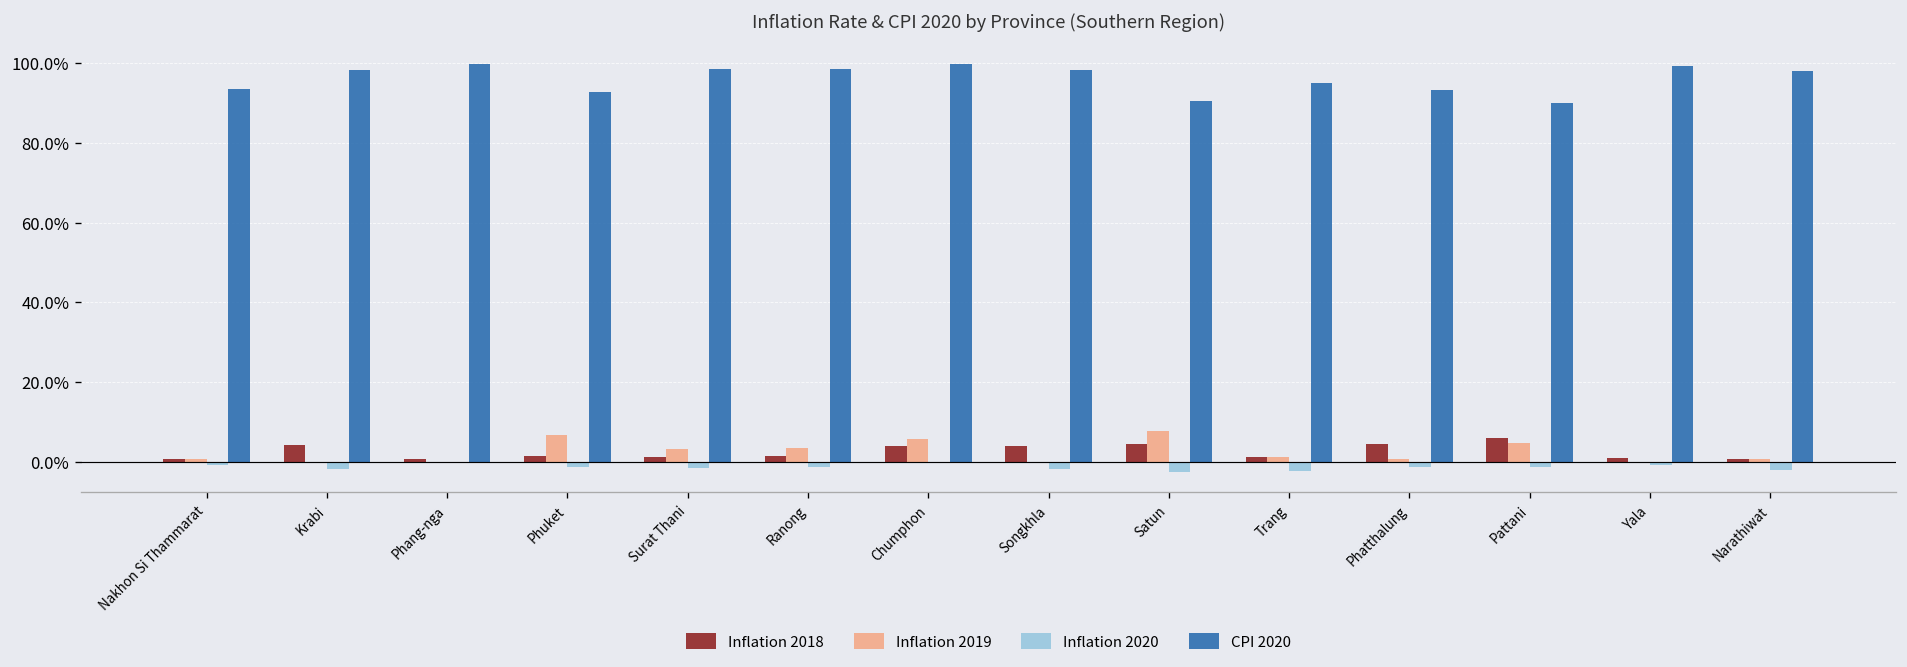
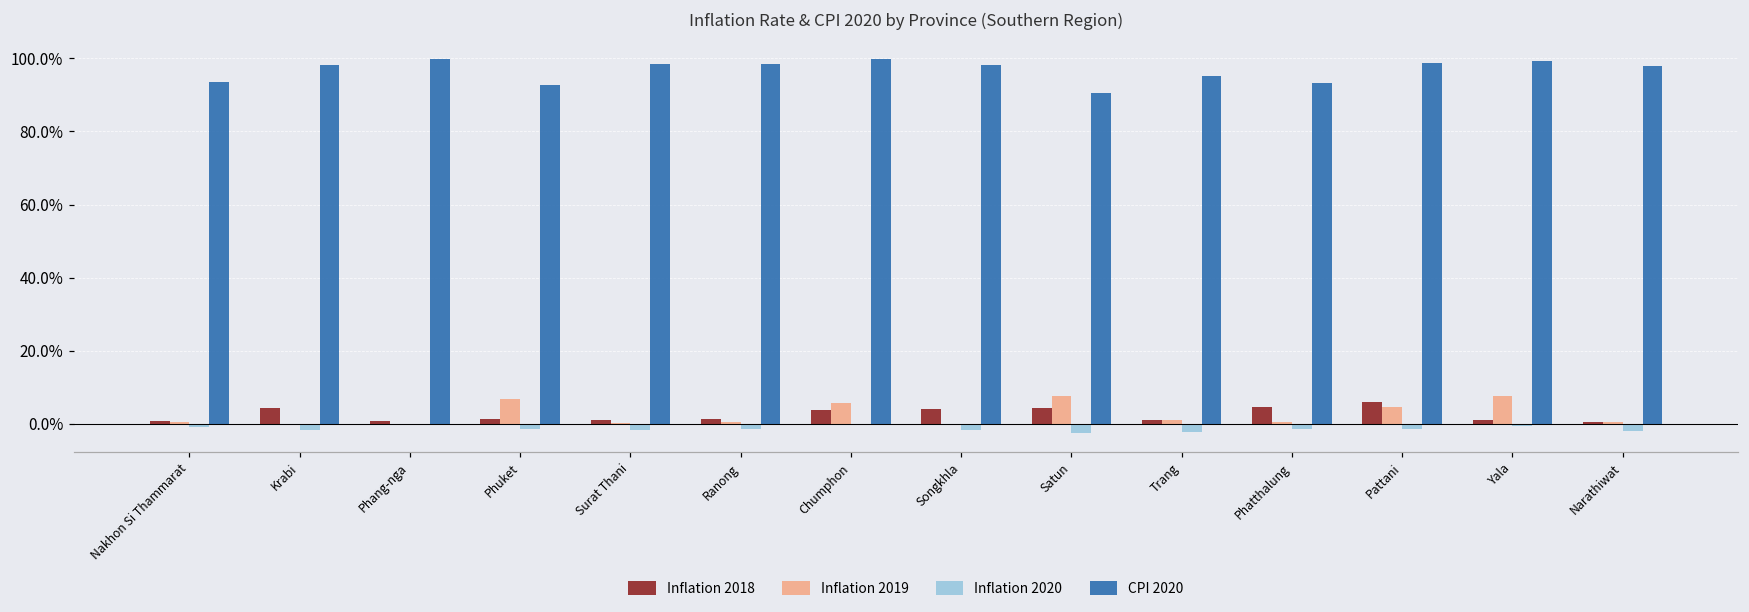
  {
    "Inflation 2018": {
      "Krabi": "4%",
      "Phuket": "1%",
      "Surat Thani": "1%",
      "Ranong": "1%",
      "Chumphon": "4%",
      "Songkhla": "4%",
      "Satun": "4%",
      "Trang": "1%",
      "Phatthalung": "5%",
      "Pattani": "6%",
      "Yala": "1%"
    },
    "Inflation 2019": {
      "Phuket": "7%",
-     "Surat Thani": "3%",
-     "Ranong": "4%",
+     "Surat Thani": "0%",
+     "Ranong": "1%",
      "Chumphon": "6%",
      "Songkhla": "0%",
      "Satun": "8%",
      "Trang": "1%",
      "Pattani": "5%",
-     "Yala": "0%"
+     "Yala": "8%"
    },
    "Inflation 2020": {
      "Nakhon Si Thammarat": "-1%",
      "Krabi": "-2%",
      "Phuket": "-1%",
      "Surat Thani": "-2%",
      "Ranong": "-1%",
      "Songkhla": "-2%",
      "Satun": "-3%",
      "Trang": "-2%",
      "Phatthalung": "-1%",
      "Pattani": "-1%",
      "Narathiwat": "-2%"
    },
    "CPI 2020": {
      "Nakhon Si Thammarat": "94%",
      "Krabi": "98%",
      "Phang-nga": "100%",
      "Phuket": "93%",
      "Surat Thani": "98%",
      "Ranong": "99%",
      "Chumphon": "100%",
      "Songkhla": "98%",
      "Satun": "91%",
      "Trang": "95%",
      "Phatthalung": "93%",
-     "Pattani": "90%",
+     "Pattani": "99%",
      "Yala": "99%",
      "Narathiwat": "98%"
    }
  }
